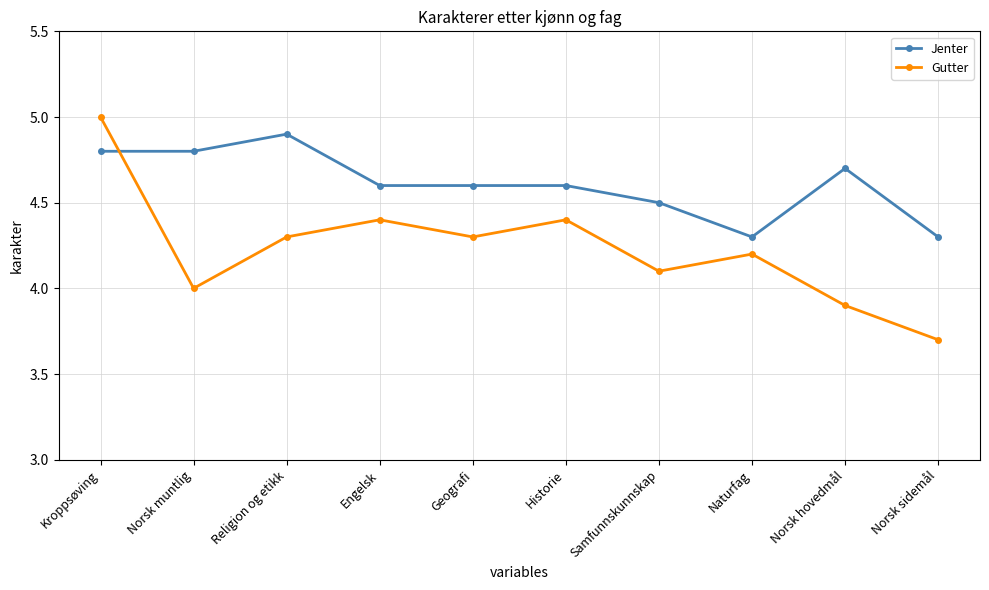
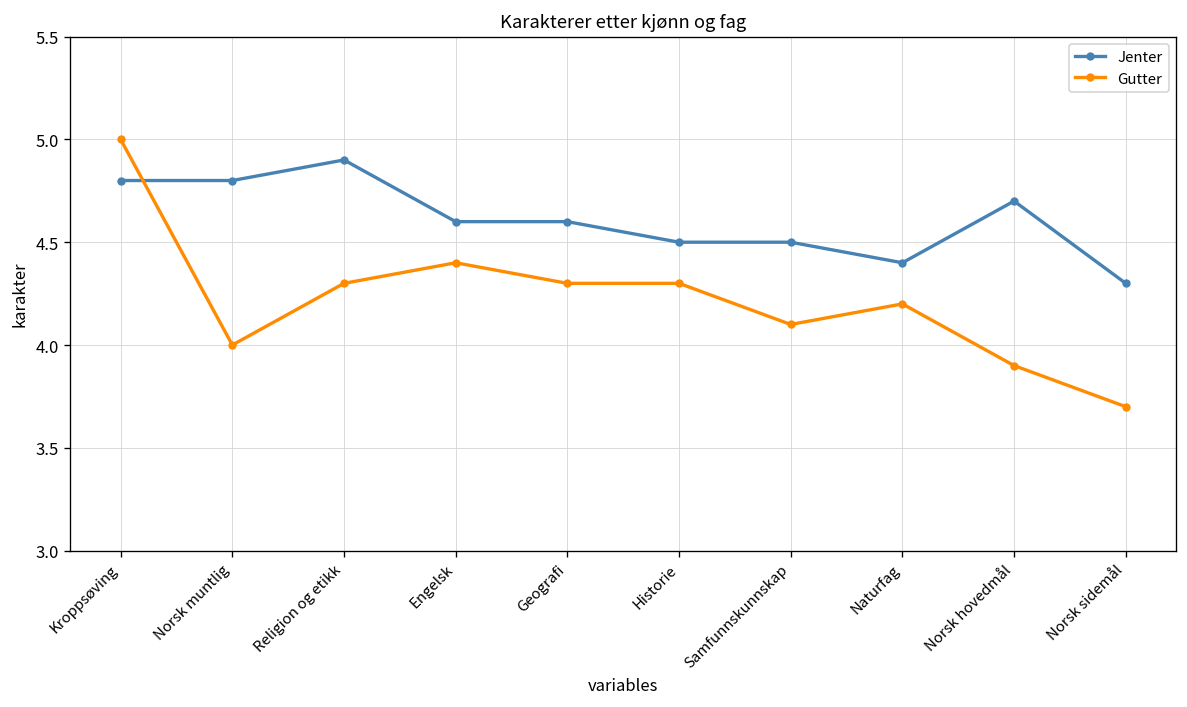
  {
    "Jenter": {
      "Kroppsøving": 4.8,
      "Norsk muntlig": 4.8,
      "Religion og etikk": 4.9,
      "Engelsk": 4.6,
      "Geografi": 4.6,
-     "Historie": 4.6,
+     "Historie": 4.5,
      "Samfunnskunnskap": 4.5,
-     "Naturfag": 4.3,
+     "Naturfag": 4.4,
      "Norsk hovedmål": 4.7,
      "Norsk sidemål": 4.3
    },
    "Gutter": {
      "Kroppsøving": 5.0,
      "Norsk muntlig": 4.0,
      "Religion og etikk": 4.3,
      "Engelsk": 4.4,
      "Geografi": 4.3,
-     "Historie": 4.4,
+     "Historie": 4.3,
      "Samfunnskunnskap": 4.1,
      "Naturfag": 4.2,
      "Norsk hovedmål": 3.9,
      "Norsk sidemål": 3.7
    }
  }
